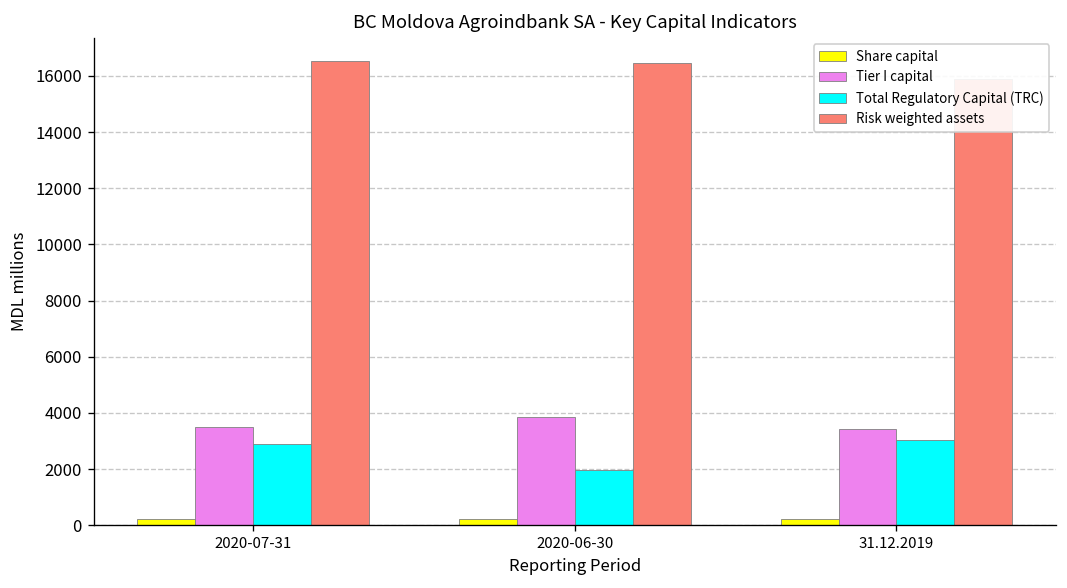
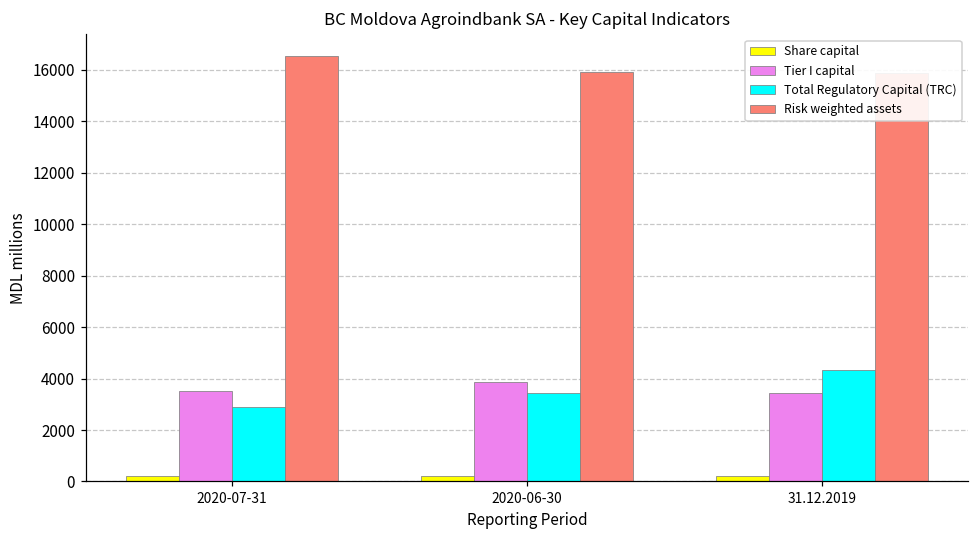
  {
    "Share capital": {
      "2020-07-31": 200,
      "2020-06-30": 200,
      "31.12.2019": 200
    },
    "Tier I capital": {
      "2020-07-31": 3500,
      "2020-06-30": 3900,
      "31.12.2019": 3400
    },
    "Total Regulatory Capital (TRC)": {
      "2020-07-31": 2900,
-     "2020-06-30": 2000,
-     "31.12.2019": 3100
+     "2020-06-30": 3400,
+     "31.12.2019": 4300
    },
    "Risk weighted assets": {
      "2020-07-31": 16500,
-     "2020-06-30": 16500
+     "2020-06-30": 15900
    }
  }
